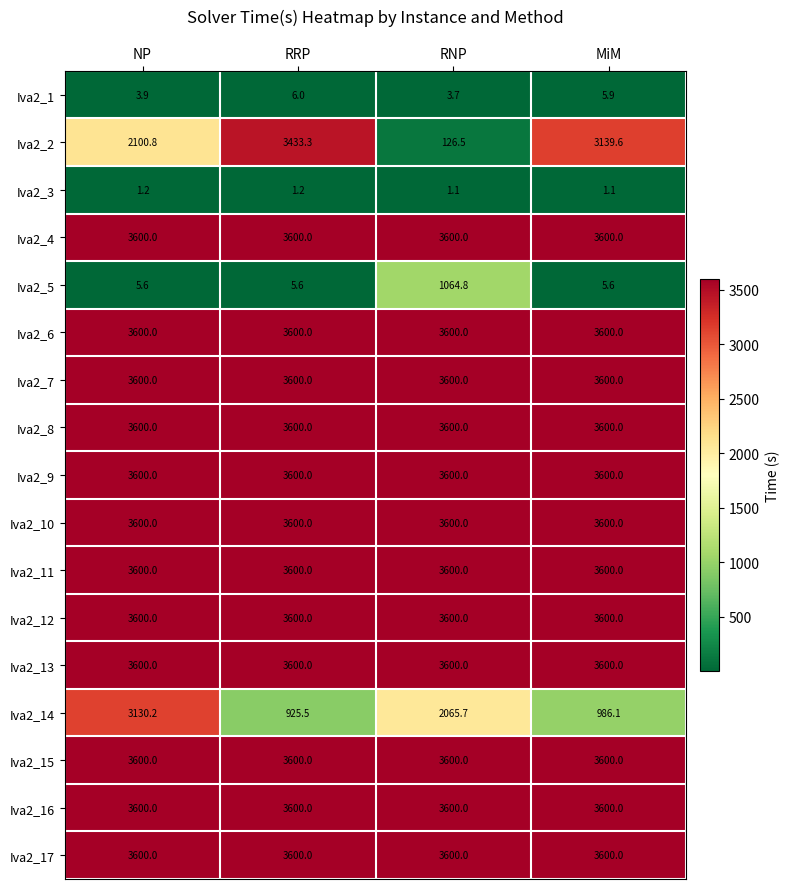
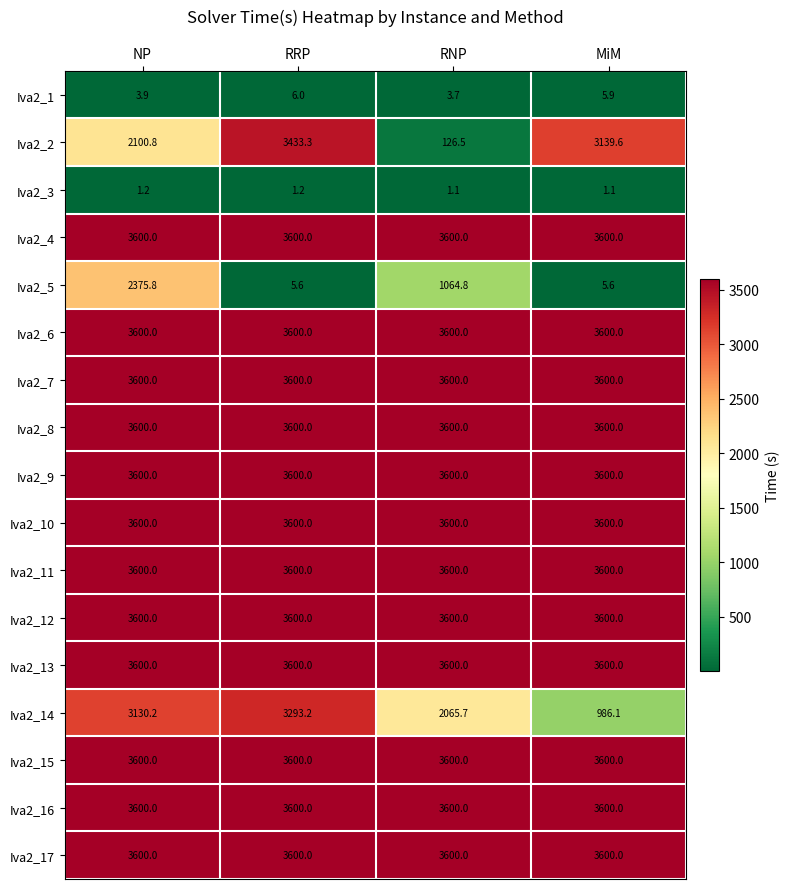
  {
    "Iva2_1": {
      "NP": 3.9,
      "RRP": 6.0,
      "RNP": 3.7,
      "MiM": 5.9
    },
    "Iva2_2": {
      "NP": 2100.8,
      "RRP": 3433.3,
      "RNP": 126.5,
      "MiM": 3139.6
    },
    "Iva2_3": {
      "NP": 1.2,
      "RRP": 1.2,
      "RNP": 1.1,
      "MiM": 1.1
    },
    "Iva2_4": {
      "NP": 3600.0,
      "RRP": 3600.0,
      "RNP": 3600.0,
      "MiM": 3600.0
    },
    "Iva2_5": {
-     "NP": 5.6,
+     "NP": 2375.8,
      "RRP": 5.6,
      "RNP": 1064.8,
      "MiM": 5.6
    },
    "Iva2_6": {
      "NP": 3600.0,
      "RRP": 3600.0,
      "RNP": 3600.0,
      "MiM": 3600.0
    },
    "Iva2_7": {
      "NP": 3600.0,
      "RRP": 3600.0,
      "RNP": 3600.0,
      "MiM": 3600.0
    },
    "Iva2_8": {
      "NP": 3600.0,
      "RRP": 3600.0,
      "RNP": 3600.0,
      "MiM": 3600.0
    },
    "Iva2_9": {
      "NP": 3600.0,
      "RRP": 3600.0,
      "RNP": 3600.0,
      "MiM": 3600.0
    },
    "Iva2_10": {
      "NP": 3600.0,
      "RRP": 3600.0,
      "RNP": 3600.0,
      "MiM": 3600.0
    },
    "Iva2_11": {
      "NP": 3600.0,
      "RRP": 3600.0,
      "RNP": 3600.0,
      "MiM": 3600.0
    },
    "Iva2_12": {
      "NP": 3600.0,
      "RRP": 3600.0,
      "RNP": 3600.0,
      "MiM": 3600.0
    },
    "Iva2_13": {
      "NP": 3600.0,
      "RRP": 3600.0,
      "RNP": 3600.0,
      "MiM": 3600.0
    },
    "Iva2_14": {
      "NP": 3130.2,
-     "RRP": 925.5,
+     "RRP": 3293.2,
      "RNP": 2065.7,
      "MiM": 986.1
    },
    "Iva2_15": {
      "NP": 3600.0,
      "RRP": 3600.0,
      "RNP": 3600.0,
      "MiM": 3600.0
    },
    "Iva2_16": {
      "NP": 3600.0,
      "RRP": 3600.0,
      "RNP": 3600.0,
      "MiM": 3600.0
    },
    "Iva2_17": {
      "NP": 3600.0,
      "RRP": 3600.0,
      "RNP": 3600.0,
      "MiM": 3600.0
    }
  }
